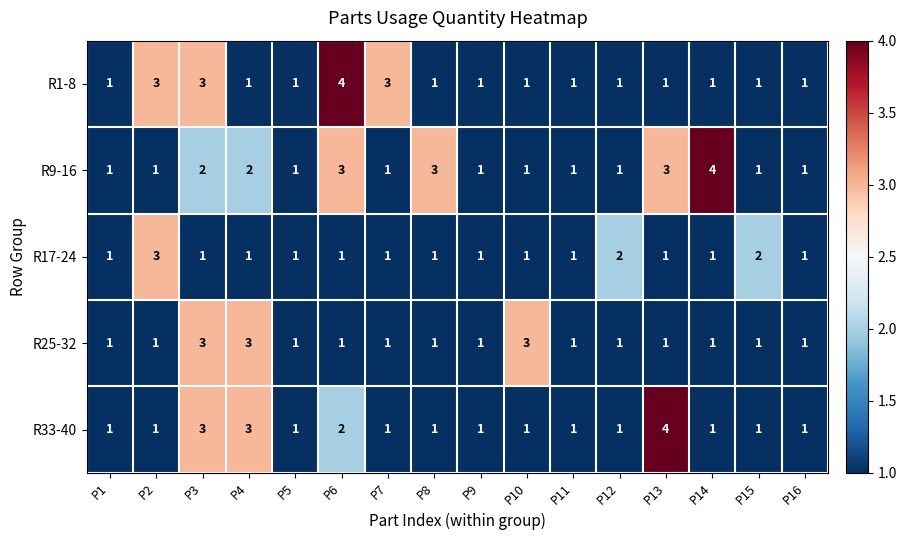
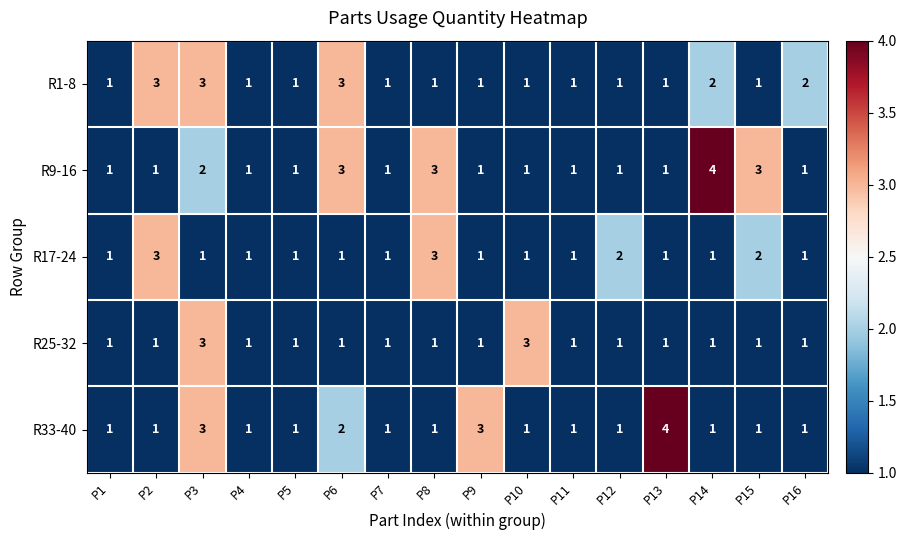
  {
    "R1-8": {
      "P1": 1,
      "P2": 3,
      "P3": 3,
      "P4": 1,
      "P5": 1,
-     "P6": 4,
-     "P7": 3,
+     "P6": 3,
+     "P7": 1,
      "P8": 1,
      "P9": 1,
      "P10": 1,
      "P11": 1,
      "P12": 1,
      "P13": 1,
-     "P14": 1,
+     "P14": 2,
      "P15": 1,
-     "P16": 1
+     "P16": 2
    },
    "R9-16": {
      "P1": 1,
      "P2": 1,
      "P3": 2,
-     "P4": 2,
+     "P4": 1,
      "P5": 1,
      "P6": 3,
      "P7": 1,
      "P8": 3,
      "P9": 1,
      "P10": 1,
      "P11": 1,
      "P12": 1,
-     "P13": 3,
+     "P13": 1,
      "P14": 4,
-     "P15": 1,
+     "P15": 3,
      "P16": 1
    },
    "R17-24": {
      "P1": 1,
      "P2": 3,
      "P3": 1,
      "P4": 1,
      "P5": 1,
      "P6": 1,
      "P7": 1,
-     "P8": 1,
+     "P8": 3,
      "P9": 1,
      "P10": 1,
      "P11": 1,
      "P12": 2,
      "P13": 1,
      "P14": 1,
      "P15": 2,
      "P16": 1
    },
    "R25-32": {
      "P1": 1,
      "P2": 1,
      "P3": 3,
-     "P4": 3,
+     "P4": 1,
      "P5": 1,
      "P6": 1,
      "P7": 1,
      "P8": 1,
      "P9": 1,
      "P10": 3,
      "P11": 1,
      "P12": 1,
      "P13": 1,
      "P14": 1,
      "P15": 1,
      "P16": 1
    },
    "R33-40": {
      "P1": 1,
      "P2": 1,
      "P3": 3,
-     "P4": 3,
+     "P4": 1,
      "P5": 1,
      "P6": 2,
      "P7": 1,
      "P8": 1,
-     "P9": 1,
+     "P9": 3,
      "P10": 1,
      "P11": 1,
      "P12": 1,
      "P13": 4,
      "P14": 1,
      "P15": 1,
      "P16": 1
    }
  }
